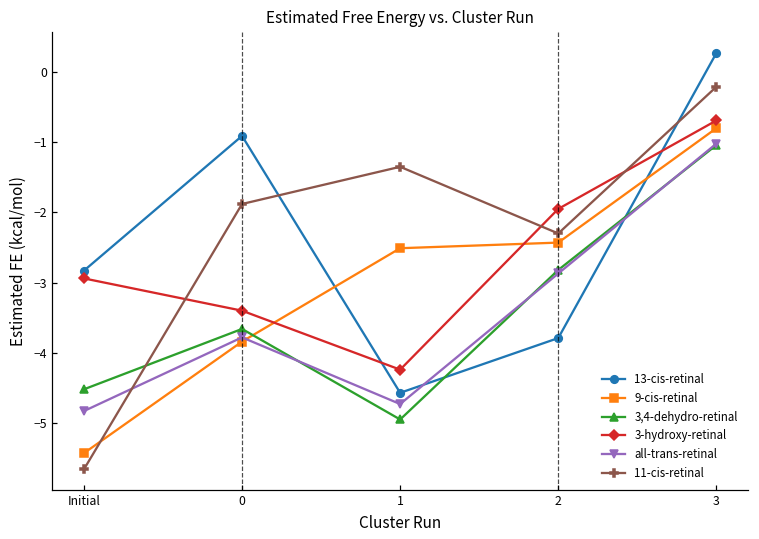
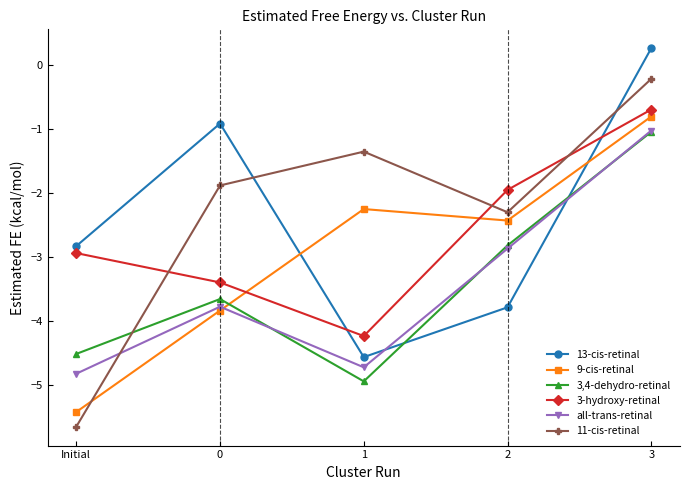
  {
    "13-cis-retinal": {
      "Initial": -2.8,
      "0": -0.9,
      "1": -4.6,
      "2": -3.8,
      "3": 0.3
    },
    "9-cis-retinal": {
      "Initial": -5.4,
      "0": -3.8,
-     "1": -2.5,
+     "1": -2.3,
      "2": -2.4,
      "3": -0.8
    },
    "3,4-dehydro-retinal": {
      "Initial": -4.5,
      "0": -3.7,
      "1": -5.0,
      "2": -2.8
    },
    "3-hydroxy-retinal": {
      "Initial": -2.9,
      "0": -3.4,
      "1": -4.2,
      "2": -2.0,
      "3": -0.7
    },
    "all-trans-retinal": {
      "Initial": -4.8,
      "0": -3.8,
      "1": -4.7,
      "2": -2.9
    },
    "11-cis-retinal": {
      "Initial": -5.7,
      "0": -1.9,
      "1": -1.4,
      "2": -2.3,
      "3": -0.2
    }
  }
